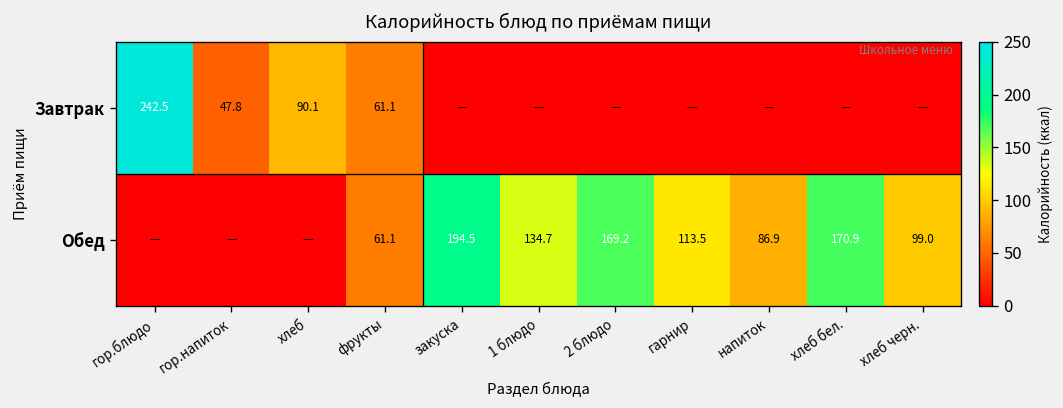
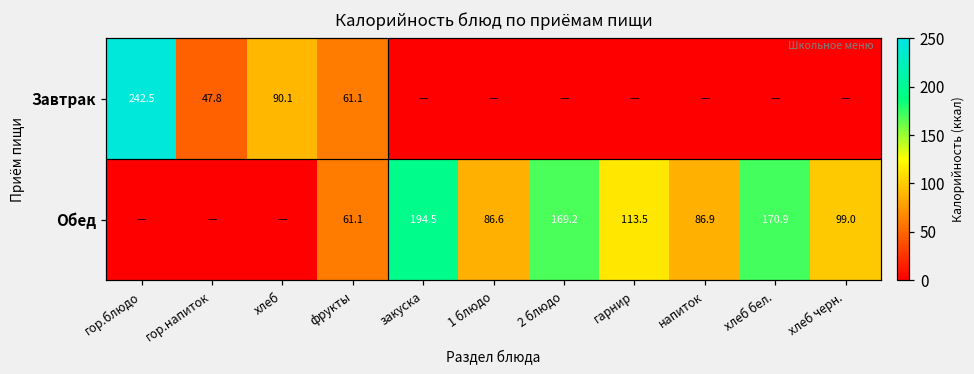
  {
    "Завтрак": {
      "гор.блюдо": 242.5,
      "гор.напиток": 47.8,
      "хлеб": 90.1,
      "фрукты": 61.1
    },
    "Обед": {
      "фрукты": 61.1,
      "закуска": 194.5,
-     "1 блюдо": 134.7,
+     "1 блюдо": 86.6,
      "2 блюдо": 169.2,
      "гарнир": 113.5,
      "напиток": 86.9,
      "хлеб бел.": 170.9,
      "хлеб черн.": 99.0
    }
  }
